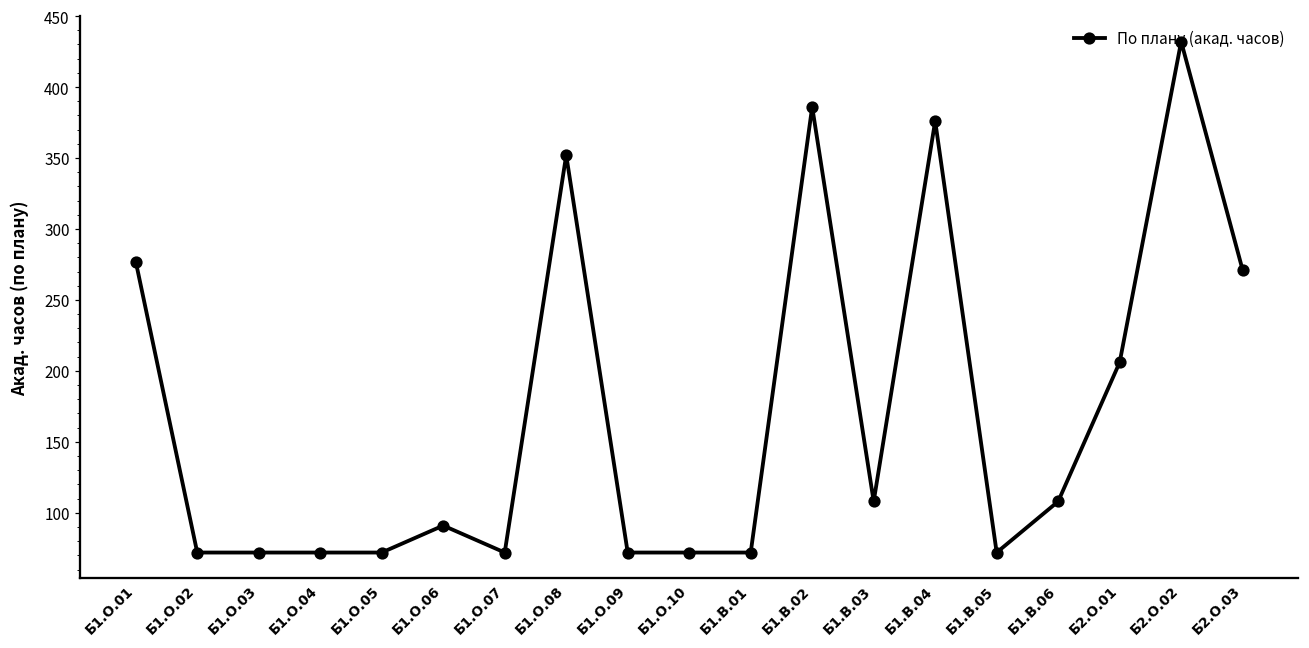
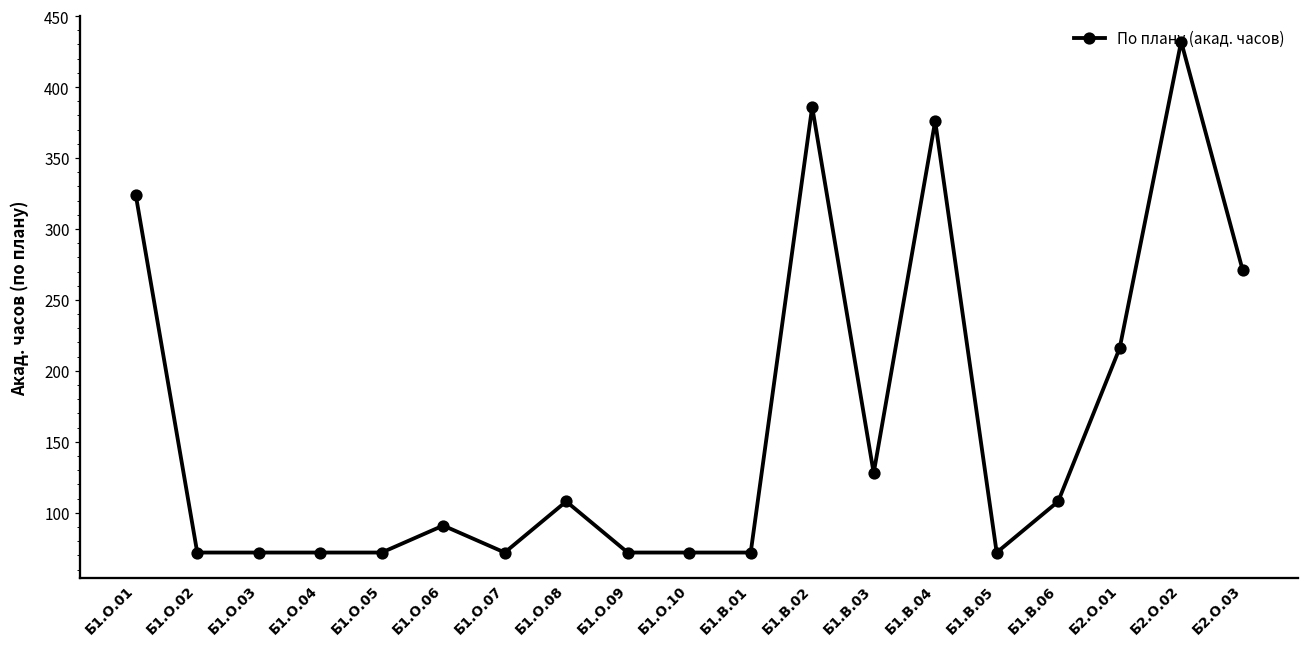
  {
-   "Б1.О.01": 277,
+   "Б1.О.01": 324,
    "Б1.О.02": 72,
    "Б1.О.03": 72,
    "Б1.О.04": 72,
    "Б1.О.05": 72,
    "Б1.О.06": 91,
    "Б1.О.07": 72,
-   "Б1.О.08": 352,
+   "Б1.О.08": 108,
    "Б1.О.09": 72,
    "Б1.О.10": 72,
    "Б1.В.01": 72,
    "Б1.В.02": 386,
-   "Б1.В.03": 108,
+   "Б1.В.03": 128,
    "Б1.В.04": 376,
    "Б1.В.05": 72,
    "Б1.В.06": 108,
-   "Б2.О.01": 206,
+   "Б2.О.01": 216,
    "Б2.О.02": 432,
    "Б2.О.03": 271
  }
